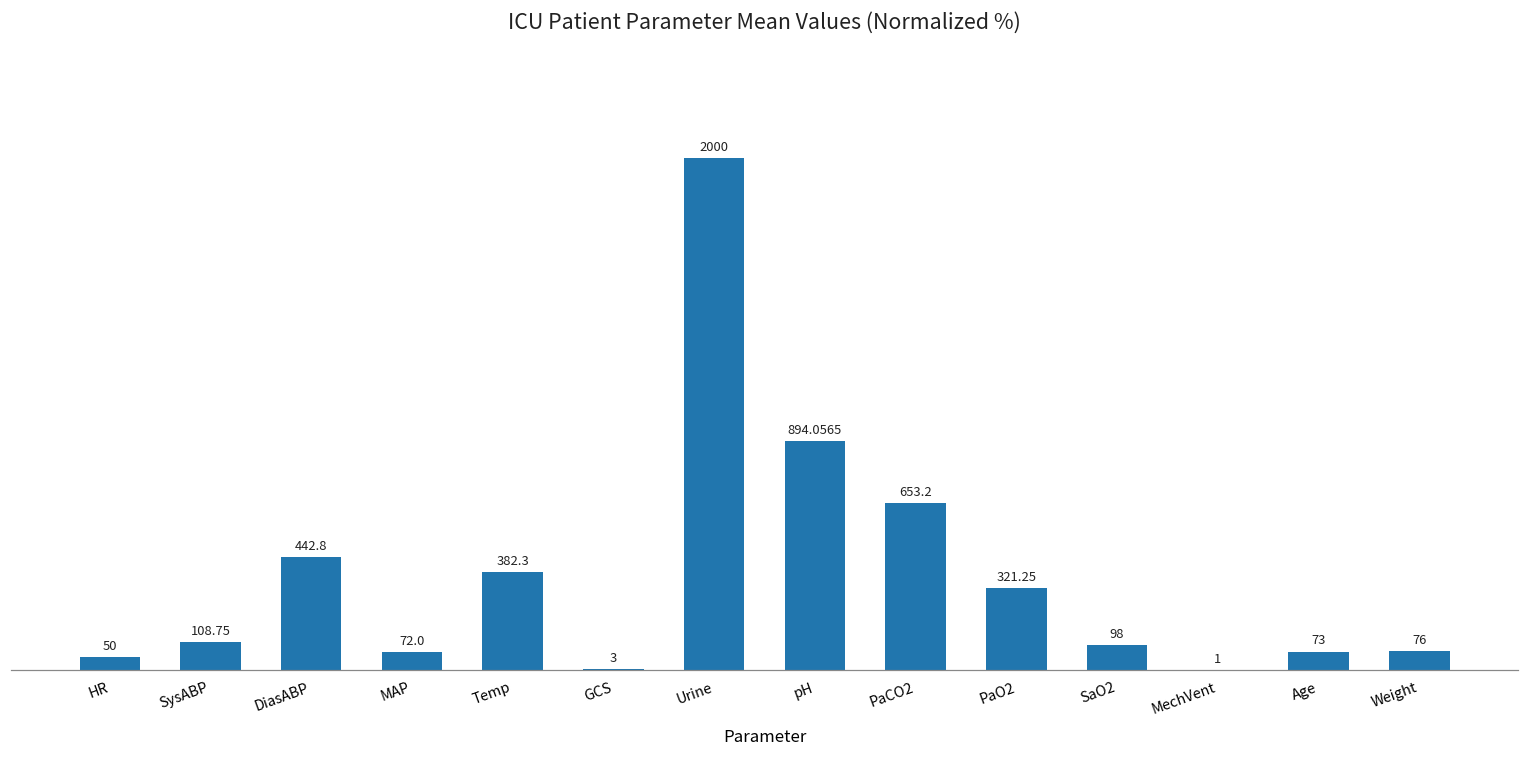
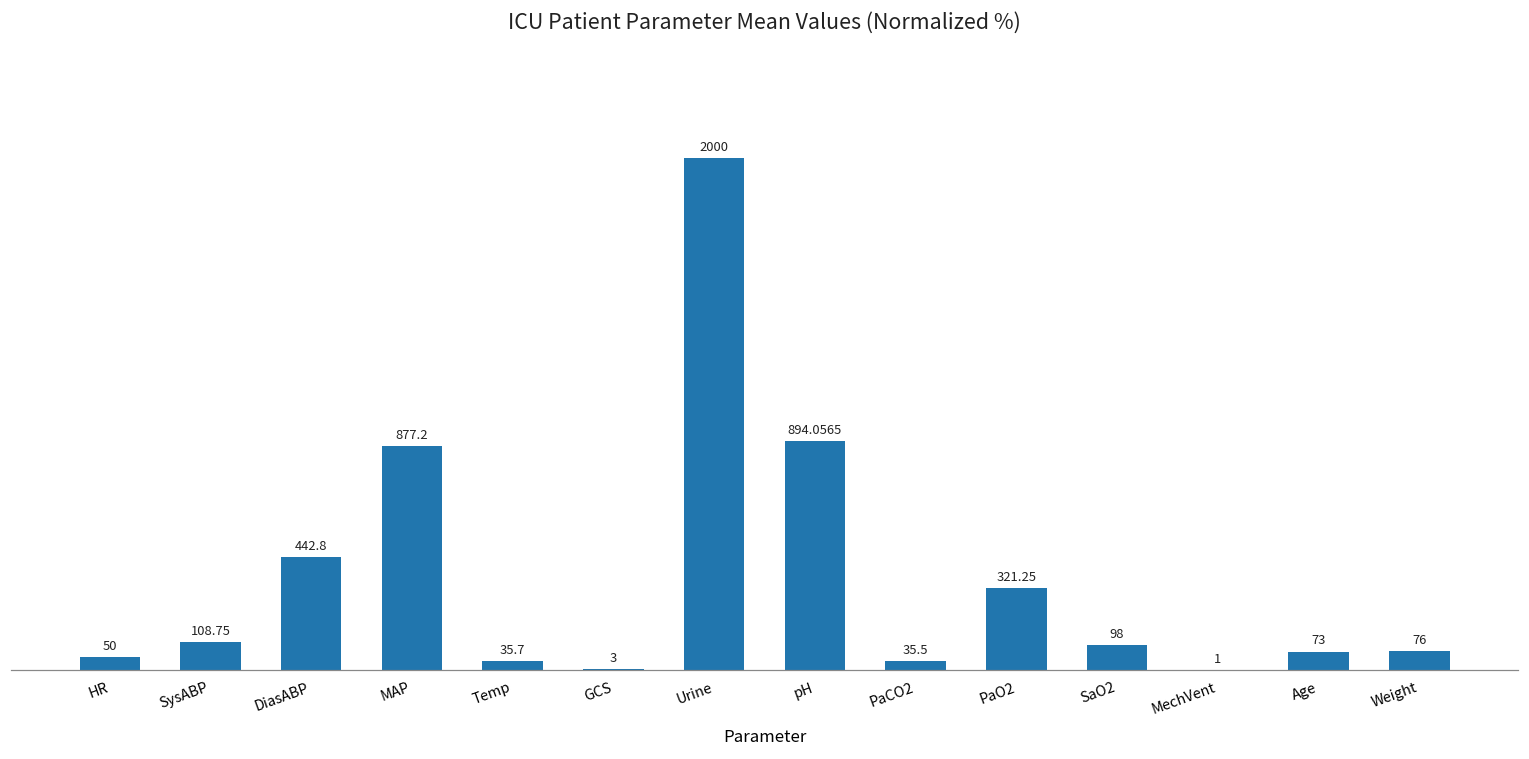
  {
-   "MAP": 72.0,
-   "Temp": 382.3,
-   "PaCO2": 653.2
+   "MAP": 877.2,
+   "Temp": 35.7,
+   "PaCO2": 35.5
  }
